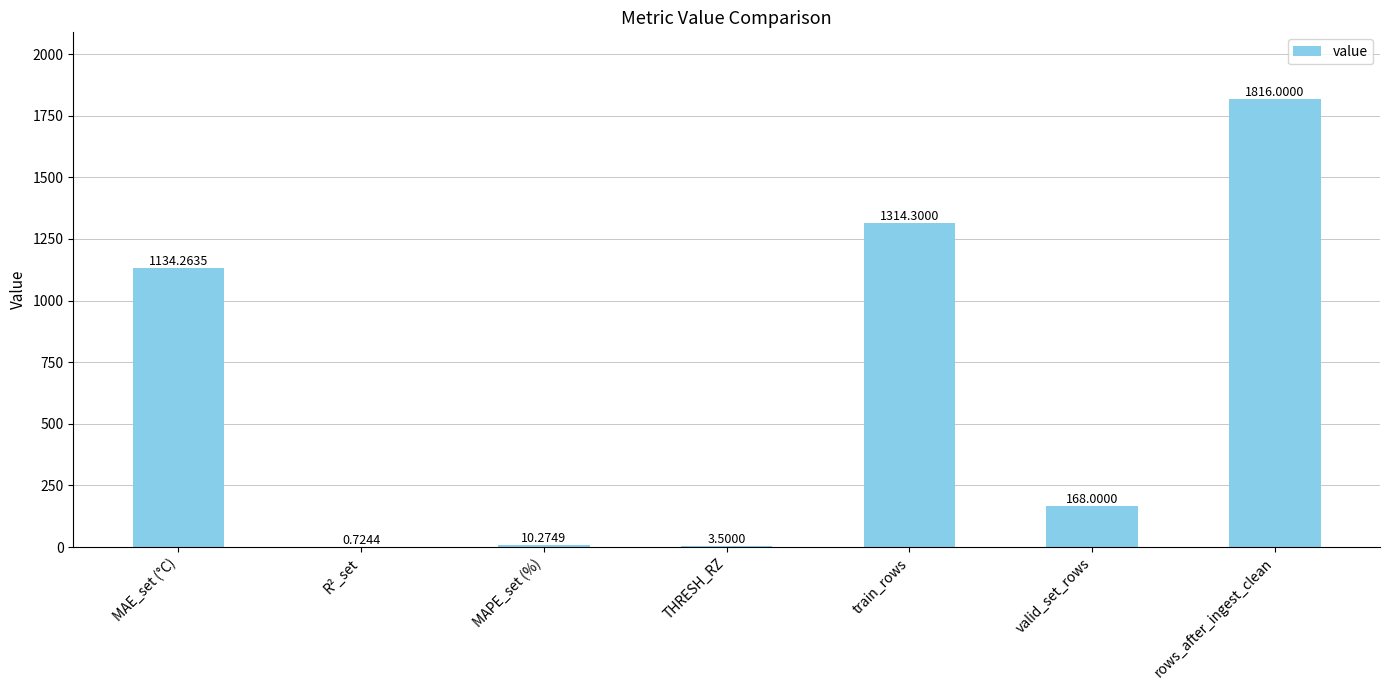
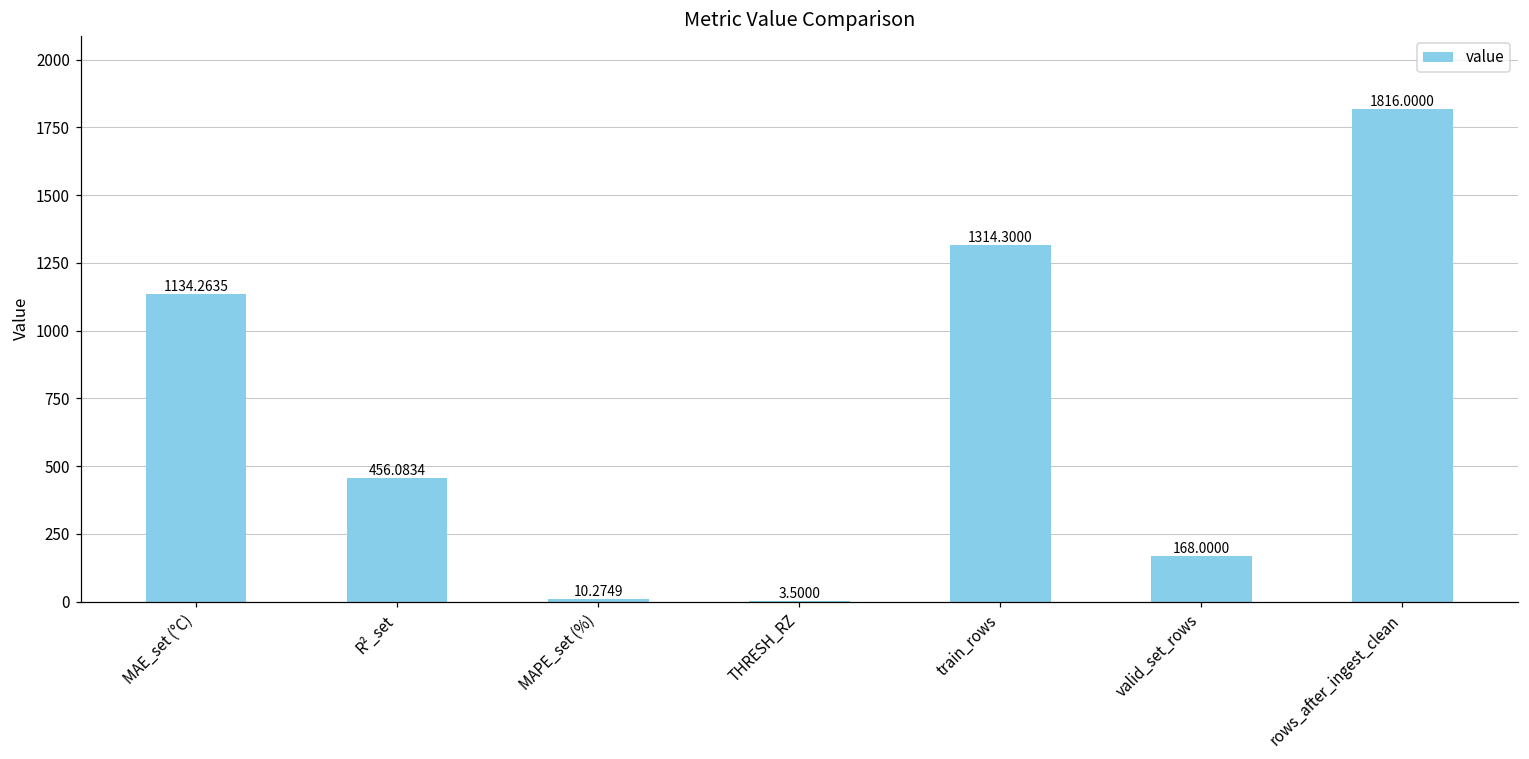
  {
    "MAE_set (°C)": 1134.2635,
-   "R²_set": 0.7244,
+   "R²_set": 456.0834,
    "MAPE_set (%)": 10.2749,
    "THRESH_RZ": 3.5000,
    "train_rows": 1314.3000,
    "valid_set_rows": 168.0000,
    "rows_after_ingest_clean": 1816.0000
  }
